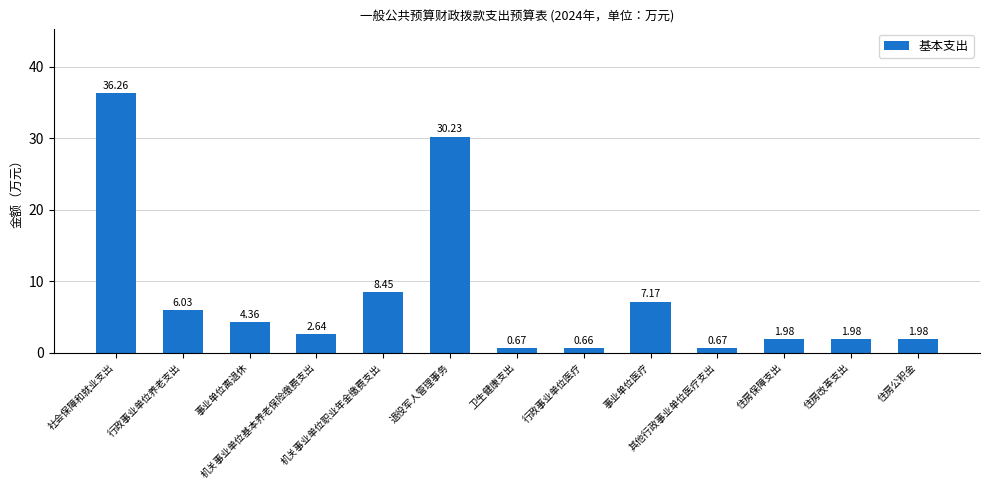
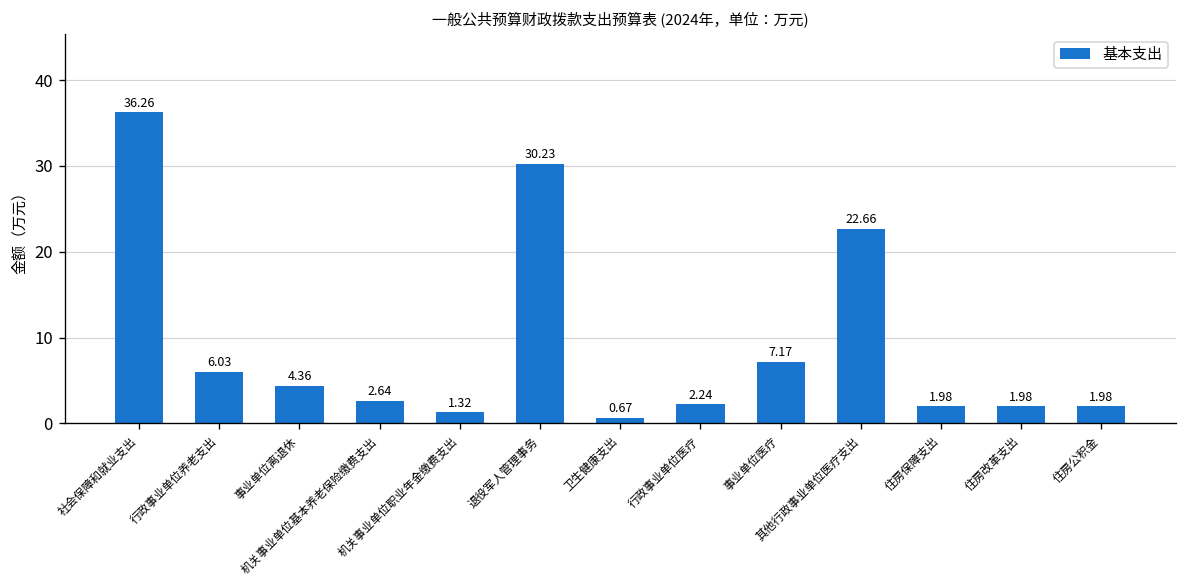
  {
    "社会保障和就业支出": 36.26,
    "行政事业单位养老支出": 6.03,
    "事业单位离退休": 4.36,
    "机关事业单位基本养老保险缴费支出": 2.64,
-   "机关事业单位职业年金缴费支出": 8.45,
+   "机关事业单位职业年金缴费支出": 1.32,
    "退役军人管理事务": 30.23,
    "卫生健康支出": 0.67,
-   "行政事业单位医疗": 0.66,
+   "行政事业单位医疗": 2.24,
    "事业单位医疗": 7.17,
-   "其他行政事业单位医疗支出": 0.67,
+   "其他行政事业单位医疗支出": 22.66,
    "住房保障支出": 1.98,
    "住房改革支出": 1.98,
    "住房公积金": 1.98
  }
